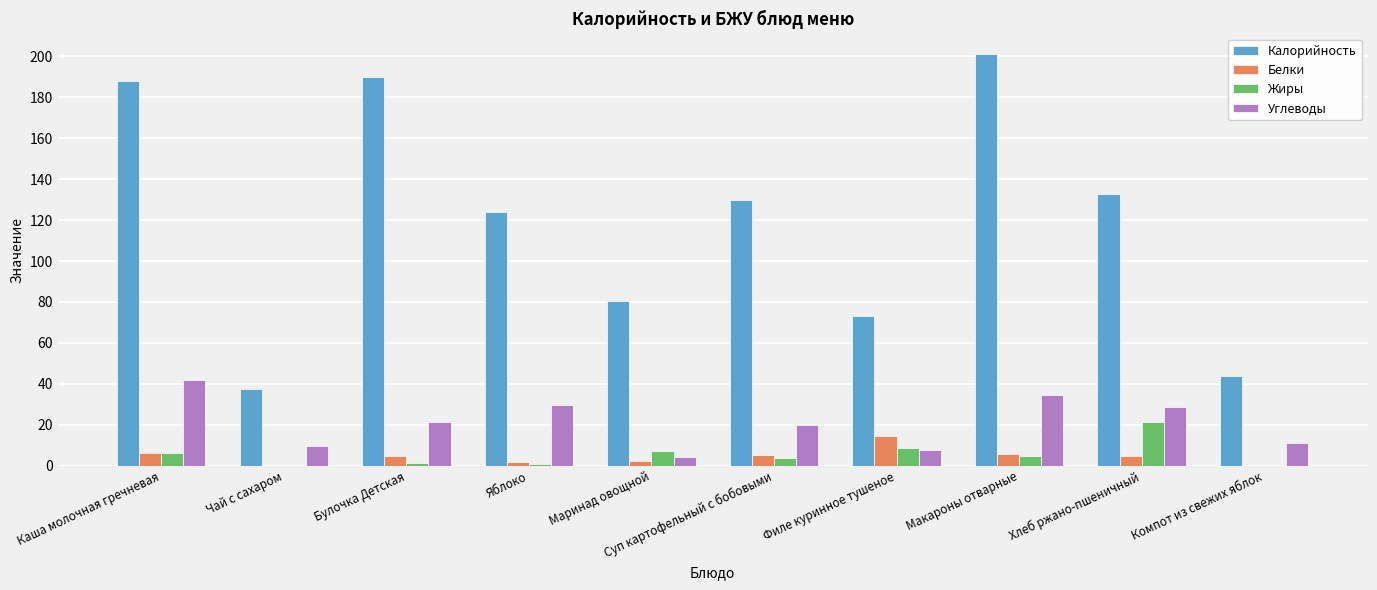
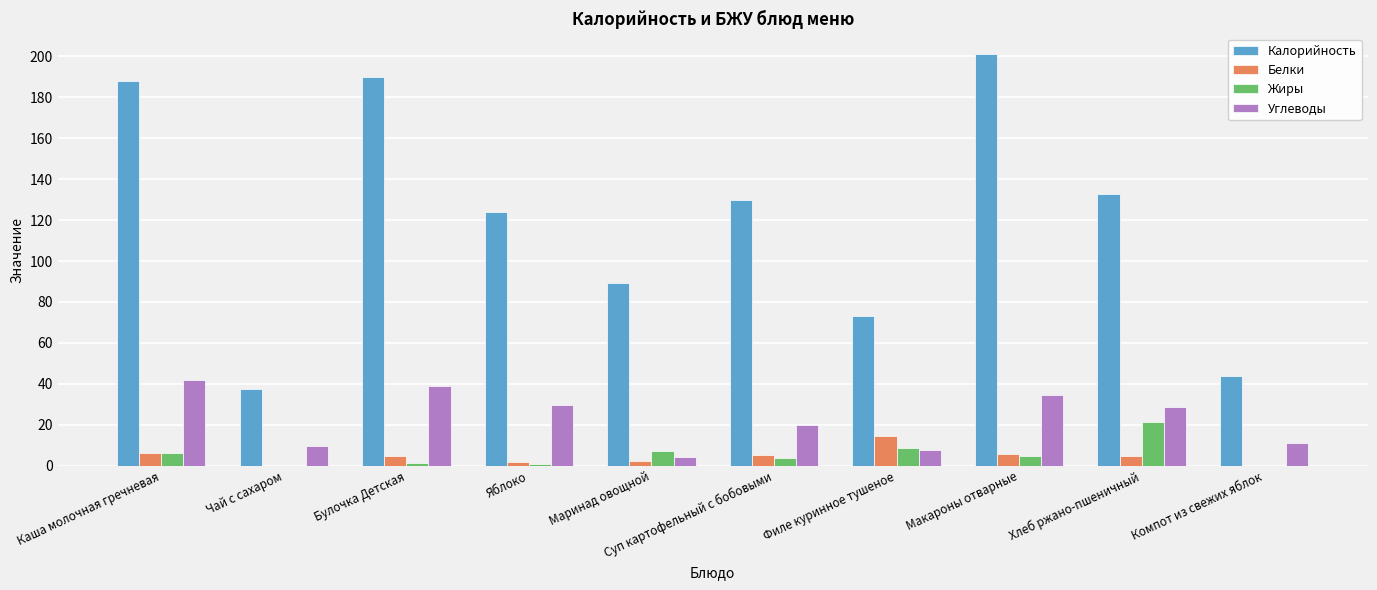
  {
    "Калорийность": {
      "Каша молочная гречневая": 188,
      "Чай с сахаром": 37,
      "Булочка Детская": 190,
      "Яблоко": 124,
-     "Маринад овощной": 80,
+     "Маринад овощной": 89,
      "Суп картофельный с бобовыми": 130,
      "Филе куринное тушеное": 73,
      "Макароны отварные": 201,
      "Хлеб ржано-пшеничный": 133,
      "Компот из свежих яблок": 44
    },
    "Белки": {
      "Каша молочная гречневая": 6,
      "Булочка Детская": 5,
      "Яблоко": 2,
      "Маринад овощной": 2,
      "Суп картофельный с бобовыми": 5,
      "Филе куринное тушеное": 14,
      "Макароны отварные": 6,
      "Хлеб ржано-пшеничный": 5
    },
    "Жиры": {
      "Каша молочная гречневая": 6,
      "Булочка Детская": 2,
      "Маринад овощной": 7,
      "Суп картофельный с бобовыми": 4,
      "Филе куринное тушеное": 8,
      "Макароны отварные": 5,
      "Хлеб ржано-пшеничный": 21
    },
    "Углеводы": {
      "Каша молочная гречневая": 42,
      "Чай с сахаром": 10,
-     "Булочка Детская": 22,
+     "Булочка Детская": 39,
      "Яблоко": 30,
      "Маринад овощной": 4,
      "Суп картофельный с бобовыми": 20,
      "Филе куринное тушеное": 8,
      "Макароны отварные": 35,
      "Хлеб ржано-пшеничный": 29,
      "Компот из свежих яблок": 11
    }
  }
